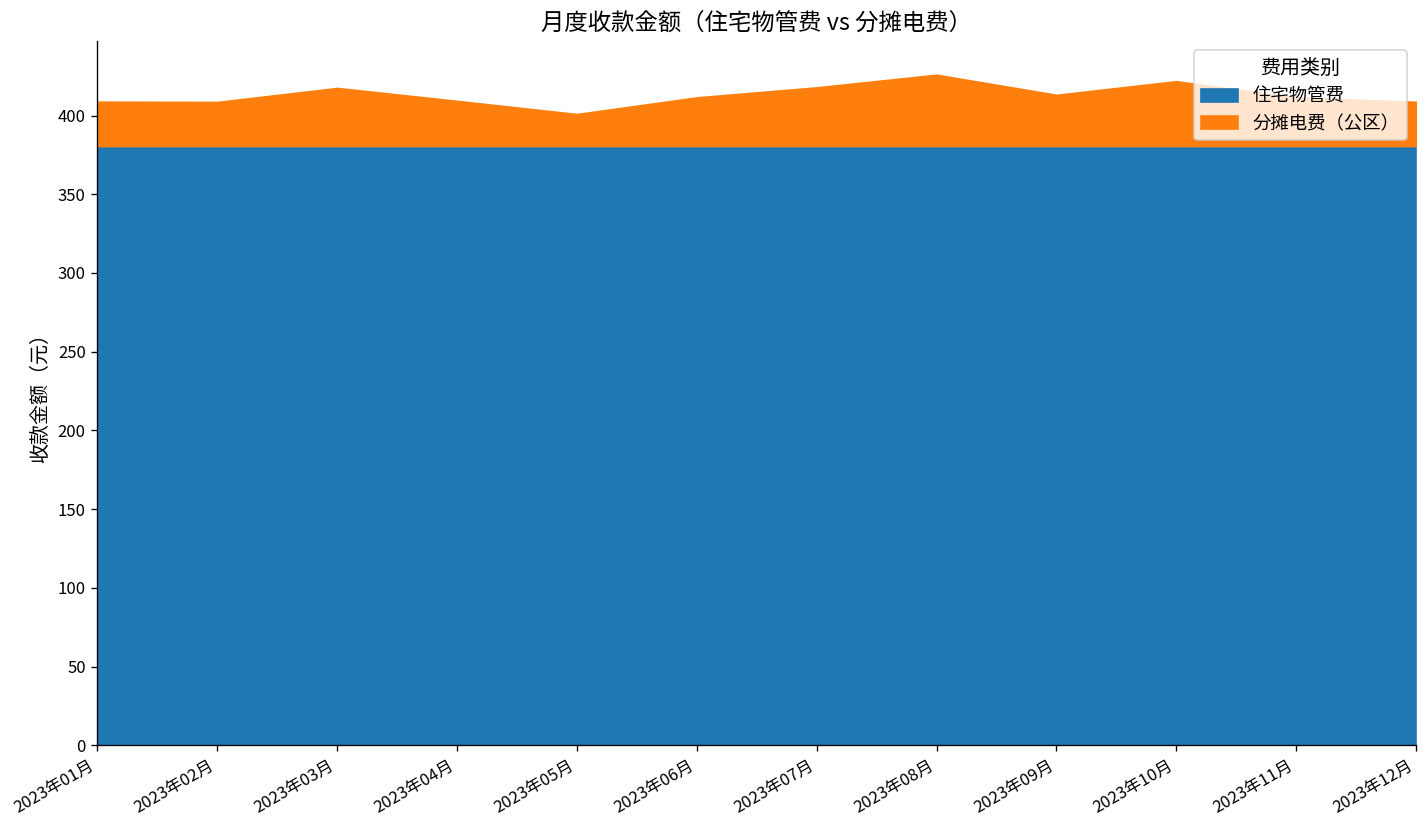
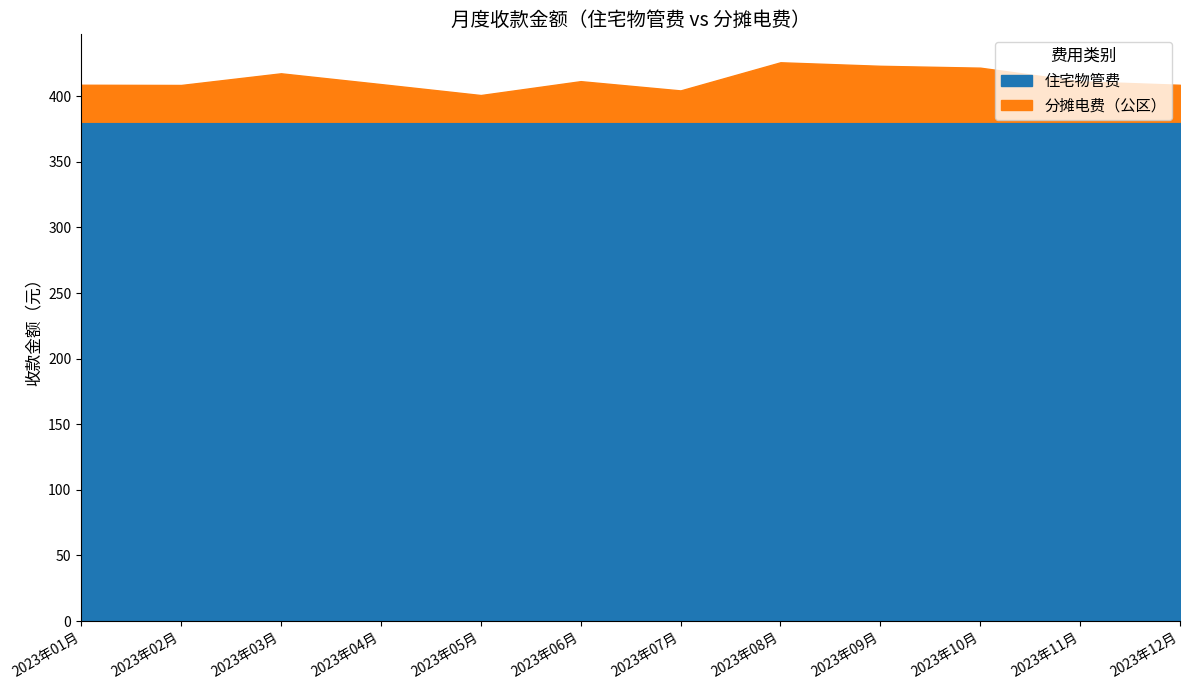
  {
    "分摊电费（公区）": {
      "2023年01月": 28,
      "2023年02月": 28,
      "2023年03月": 37,
      "2023年04月": 29,
      "2023年05月": 20,
      "2023年06月": 31,
-     "2023年07月": 37,
+     "2023年07月": 24,
      "2023年08月": 45,
-     "2023年09月": 33,
+     "2023年09月": 43,
      "2023年10月": 41,
      "2023年12月": 28
    }
  }
